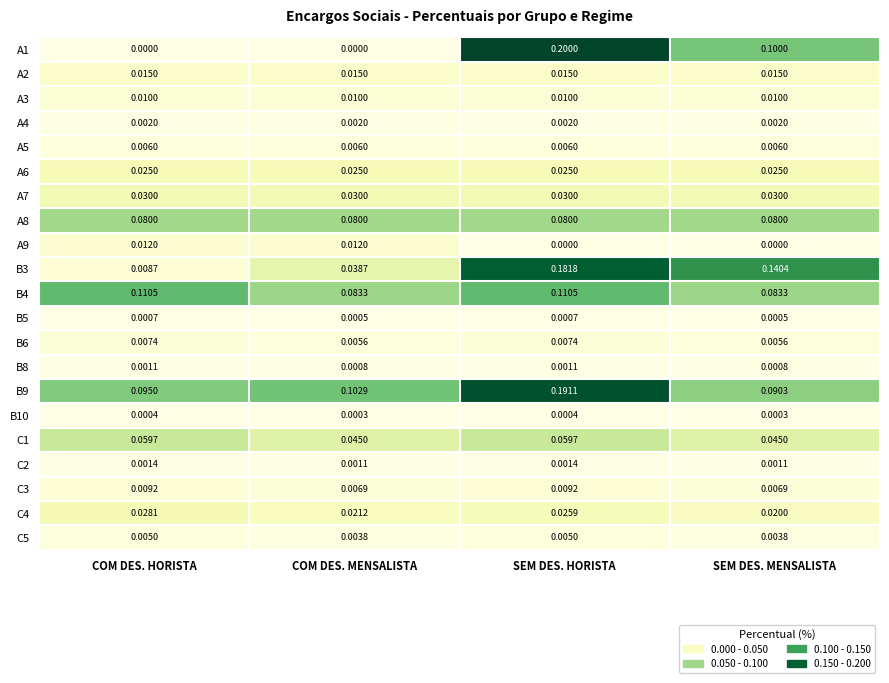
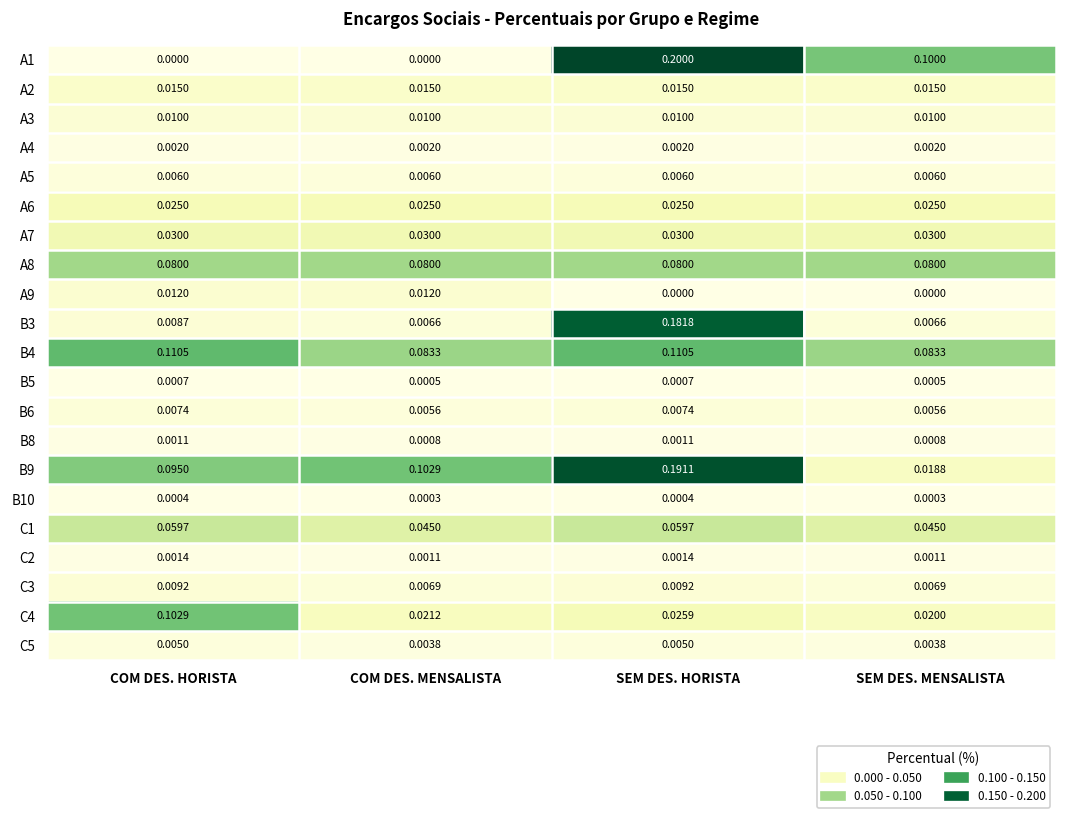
  {
    "A1": {
      "COM DES. HORISTA": 0.0000,
      "COM DES. MENSALISTA": 0.0000,
      "SEM DES. HORISTA": 0.2000,
      "SEM DES. MENSALISTA": 0.1000
    },
    "A2": {
      "COM DES. HORISTA": 0.0150,
      "COM DES. MENSALISTA": 0.0150,
      "SEM DES. HORISTA": 0.0150,
      "SEM DES. MENSALISTA": 0.0150
    },
    "A3": {
      "COM DES. HORISTA": 0.0100,
      "COM DES. MENSALISTA": 0.0100,
      "SEM DES. HORISTA": 0.0100,
      "SEM DES. MENSALISTA": 0.0100
    },
    "A4": {
      "COM DES. HORISTA": 0.0020,
      "COM DES. MENSALISTA": 0.0020,
      "SEM DES. HORISTA": 0.0020,
      "SEM DES. MENSALISTA": 0.0020
    },
    "A5": {
      "COM DES. HORISTA": 0.0060,
      "COM DES. MENSALISTA": 0.0060,
      "SEM DES. HORISTA": 0.0060,
      "SEM DES. MENSALISTA": 0.0060
    },
    "A6": {
      "COM DES. HORISTA": 0.0250,
      "COM DES. MENSALISTA": 0.0250,
      "SEM DES. HORISTA": 0.0250,
      "SEM DES. MENSALISTA": 0.0250
    },
    "A7": {
      "COM DES. HORISTA": 0.0300,
      "COM DES. MENSALISTA": 0.0300,
      "SEM DES. HORISTA": 0.0300,
      "SEM DES. MENSALISTA": 0.0300
    },
    "A8": {
      "COM DES. HORISTA": 0.0800,
      "COM DES. MENSALISTA": 0.0800,
      "SEM DES. HORISTA": 0.0800,
      "SEM DES. MENSALISTA": 0.0800
    },
    "A9": {
      "COM DES. HORISTA": 0.0120,
      "COM DES. MENSALISTA": 0.0120,
      "SEM DES. HORISTA": 0.0000,
      "SEM DES. MENSALISTA": 0.0000
    },
    "B3": {
      "COM DES. HORISTA": 0.0087,
-     "COM DES. MENSALISTA": 0.0387,
+     "COM DES. MENSALISTA": 0.0066,
      "SEM DES. HORISTA": 0.1818,
-     "SEM DES. MENSALISTA": 0.1404
+     "SEM DES. MENSALISTA": 0.0066
    },
    "B4": {
      "COM DES. HORISTA": 0.1105,
      "COM DES. MENSALISTA": 0.0833,
      "SEM DES. HORISTA": 0.1105,
      "SEM DES. MENSALISTA": 0.0833
    },
    "B5": {
      "COM DES. HORISTA": 0.0007,
      "COM DES. MENSALISTA": 0.0005,
      "SEM DES. HORISTA": 0.0007,
      "SEM DES. MENSALISTA": 0.0005
    },
    "B6": {
      "COM DES. HORISTA": 0.0074,
      "COM DES. MENSALISTA": 0.0056,
      "SEM DES. HORISTA": 0.0074,
      "SEM DES. MENSALISTA": 0.0056
    },
    "B8": {
      "COM DES. HORISTA": 0.0011,
      "COM DES. MENSALISTA": 0.0008,
      "SEM DES. HORISTA": 0.0011,
      "SEM DES. MENSALISTA": 0.0008
    },
    "B9": {
      "COM DES. HORISTA": 0.0950,
      "COM DES. MENSALISTA": 0.1029,
      "SEM DES. HORISTA": 0.1911,
-     "SEM DES. MENSALISTA": 0.0903
+     "SEM DES. MENSALISTA": 0.0188
    },
    "B10": {
      "COM DES. HORISTA": 0.0004,
      "COM DES. MENSALISTA": 0.0003,
      "SEM DES. HORISTA": 0.0004,
      "SEM DES. MENSALISTA": 0.0003
    },
    "C1": {
      "COM DES. HORISTA": 0.0597,
      "COM DES. MENSALISTA": 0.0450,
      "SEM DES. HORISTA": 0.0597,
      "SEM DES. MENSALISTA": 0.0450
    },
    "C2": {
      "COM DES. HORISTA": 0.0014,
      "COM DES. MENSALISTA": 0.0011,
      "SEM DES. HORISTA": 0.0014,
      "SEM DES. MENSALISTA": 0.0011
    },
    "C3": {
      "COM DES. HORISTA": 0.0092,
      "COM DES. MENSALISTA": 0.0069,
      "SEM DES. HORISTA": 0.0092,
      "SEM DES. MENSALISTA": 0.0069
    },
    "C4": {
-     "COM DES. HORISTA": 0.0281,
+     "COM DES. HORISTA": 0.1029,
      "COM DES. MENSALISTA": 0.0212,
      "SEM DES. HORISTA": 0.0259,
      "SEM DES. MENSALISTA": 0.0200
    },
    "C5": {
      "COM DES. HORISTA": 0.0050,
      "COM DES. MENSALISTA": 0.0038,
      "SEM DES. HORISTA": 0.0050,
      "SEM DES. MENSALISTA": 0.0038
    }
  }
